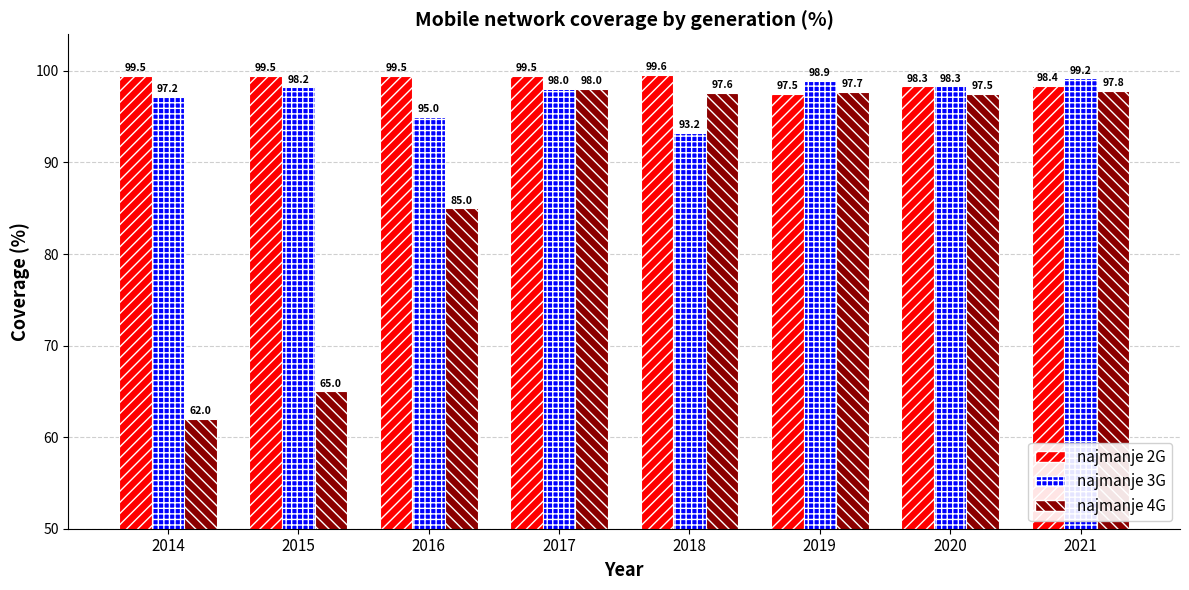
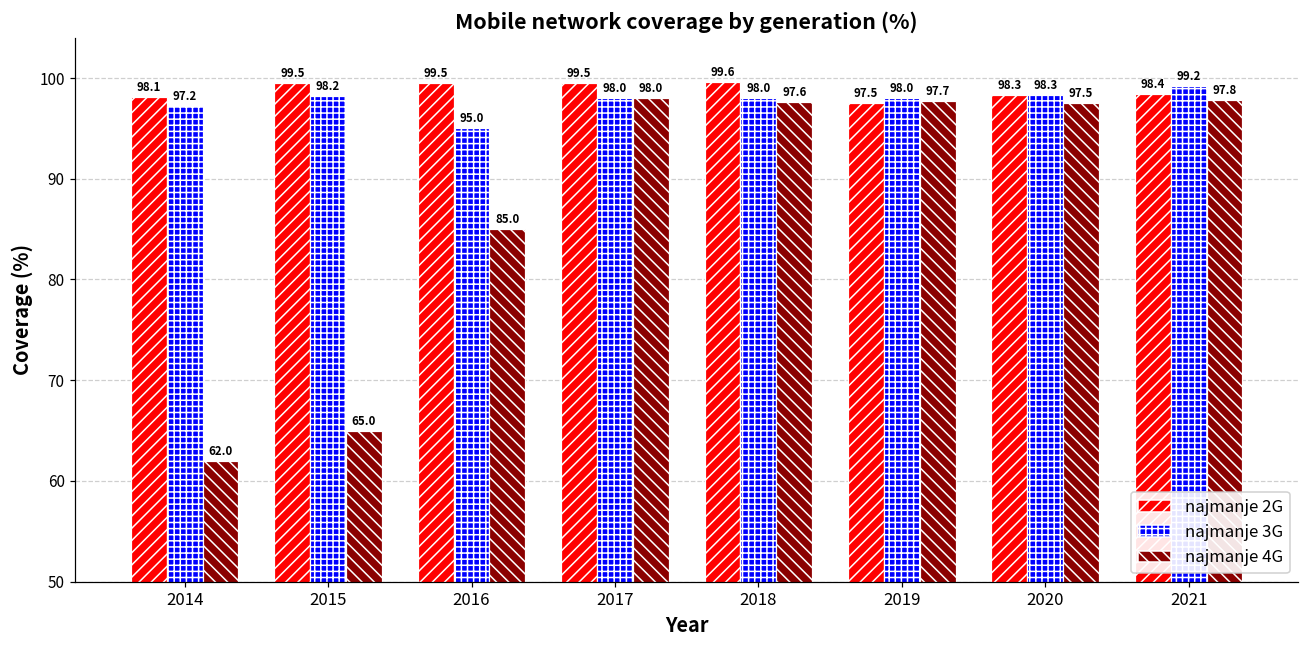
  {
    "najmanje 2G": {
-     "2014": 99.5,
+     "2014": 98.1,
      "2015": 99.5,
      "2016": 99.5,
      "2017": 99.5,
      "2018": 99.6,
      "2019": 97.5,
      "2020": 98.3,
      "2021": 98.4
    },
    "najmanje 3G": {
      "2014": 97.2,
      "2015": 98.2,
      "2016": 95.0,
      "2017": 98.0,
-     "2018": 93.2,
-     "2019": 98.9,
+     "2018": 98.0,
+     "2019": 98.0,
      "2020": 98.3,
      "2021": 99.2
    },
    "najmanje 4G": {
      "2014": 62.0,
      "2015": 65.0,
      "2016": 85.0,
      "2017": 98.0,
      "2018": 97.6,
      "2019": 97.7,
      "2020": 97.5,
      "2021": 97.8
    }
  }
